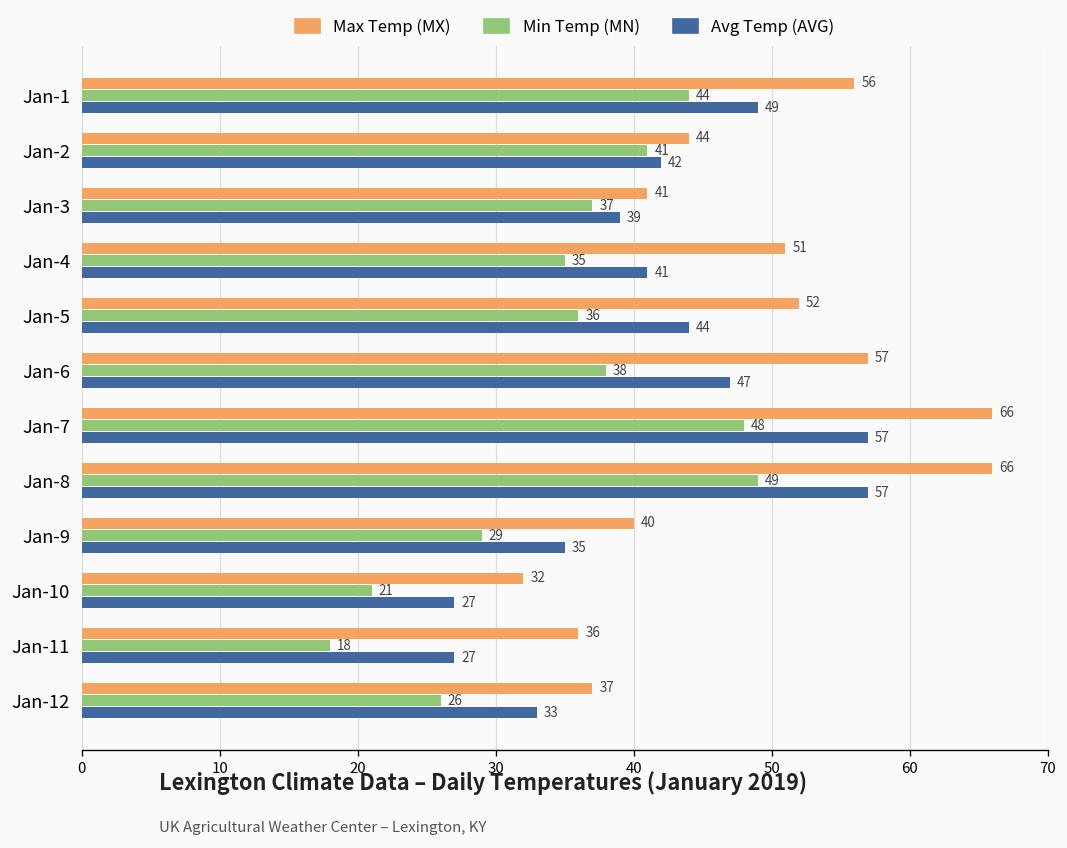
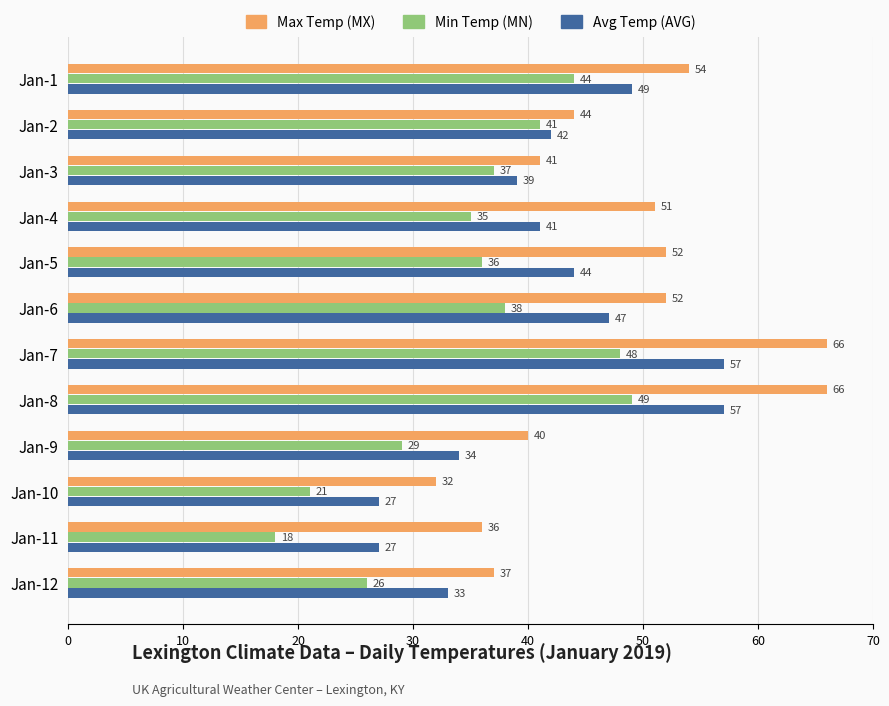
  {
    "Max Temp (MX)": {
-     "Jan-1": 56,
+     "Jan-1": 54,
      "Jan-2": 44,
      "Jan-3": 41,
      "Jan-4": 51,
      "Jan-5": 52,
-     "Jan-6": 57,
+     "Jan-6": 52,
      "Jan-7": 66,
      "Jan-8": 66,
      "Jan-9": 40,
      "Jan-10": 32,
      "Jan-11": 36,
      "Jan-12": 37
    },
    "Min Temp (MN)": {
      "Jan-1": 44,
      "Jan-2": 41,
      "Jan-3": 37,
      "Jan-4": 35,
      "Jan-5": 36,
      "Jan-6": 38,
      "Jan-7": 48,
      "Jan-8": 49,
      "Jan-9": 29,
      "Jan-10": 21,
      "Jan-11": 18,
      "Jan-12": 26
    },
    "Avg Temp (AVG)": {
      "Jan-1": 49,
      "Jan-2": 42,
      "Jan-3": 39,
      "Jan-4": 41,
      "Jan-5": 44,
      "Jan-6": 47,
      "Jan-7": 57,
      "Jan-8": 57,
-     "Jan-9": 35,
+     "Jan-9": 34,
      "Jan-10": 27,
      "Jan-11": 27,
      "Jan-12": 33
    }
  }
